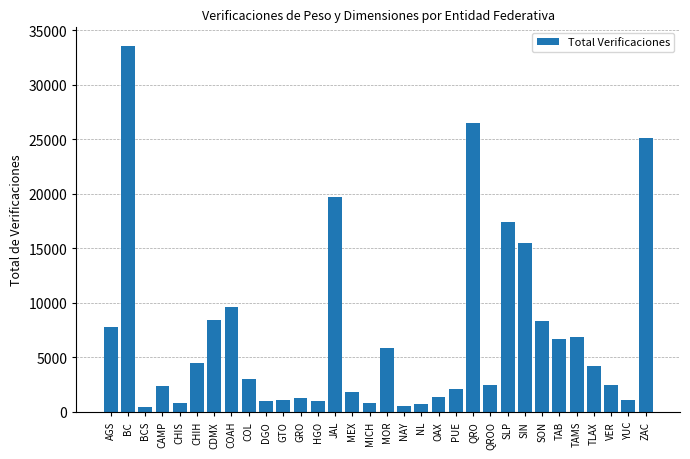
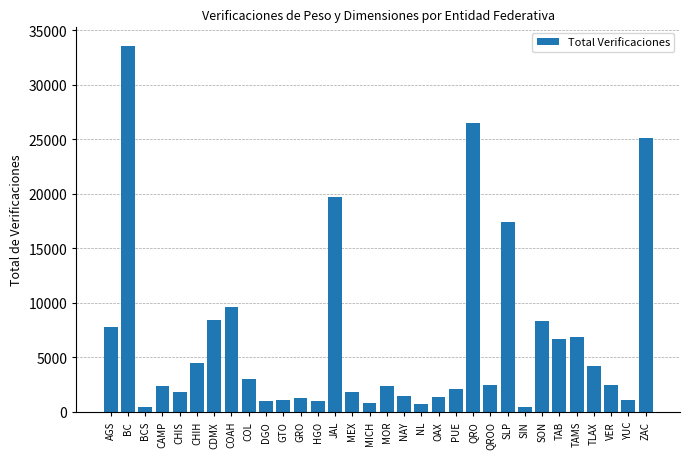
  {
    "AGS": 7800,
    "BC": 33600,
    "BCS": 500,
    "CAMP": 2400,
-   "CHIS": 800,
+   "CHIS": 1800,
    "CHIH": 4500,
    "CDMX": 8400,
    "COAH": 9600,
    "COL": 3000,
    "DGO": 1000,
    "GTO": 1100,
    "GRO": 1300,
    "HGO": 1000,
    "JAL": 19700,
    "MEX": 1800,
    "MICH": 800,
-   "MOR": 5900,
-   "NAY": 600,
+   "MOR": 2400,
+   "NAY": 1500,
    "NL": 700,
    "OAX": 1300,
    "PUE": 2100,
    "QRO": 26500,
    "QROO": 2500,
    "SLP": 17400,
-   "SIN": 15500,
+   "SIN": 400,
    "SON": 8400,
    "TAB": 6700,
    "TAMS": 6900,
    "TLAX": 4300,
    "VER": 2400,
    "YUC": 1100,
    "ZAC": 25200
  }
